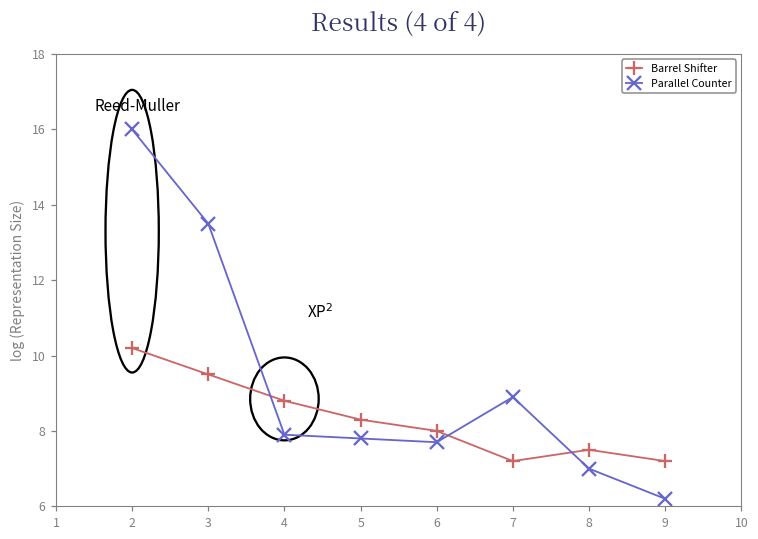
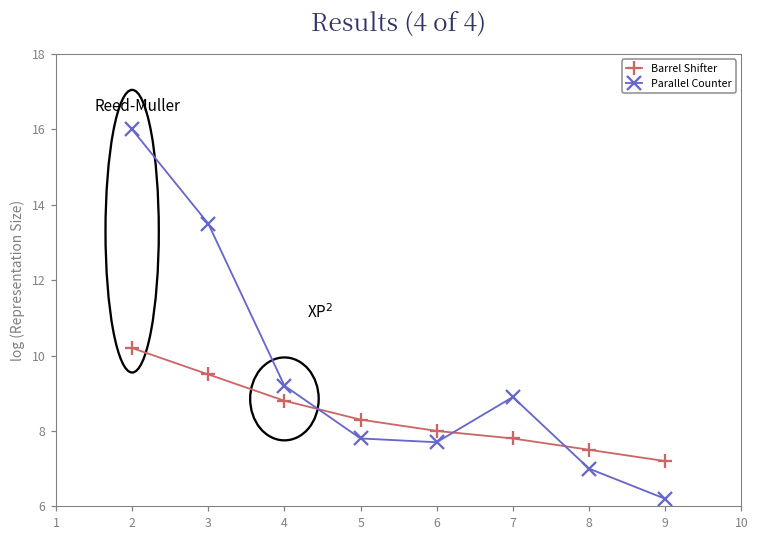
  {
    "Barrel Shifter": {
      "2": 10.2,
      "3": 9.5,
      "4": 8.8,
      "5": 8.3,
      "6": 8.0,
-     "7": 7.2,
+     "7": 7.8,
      "8": 7.5,
      "9": 7.2
    },
    "Parallel Counter": {
      "2": 16.0,
      "3": 13.5,
-     "4": 7.9,
+     "4": 9.2,
      "5": 7.8,
      "6": 7.7,
      "7": 8.9,
      "8": 7.0,
      "9": 6.2
    }
  }
